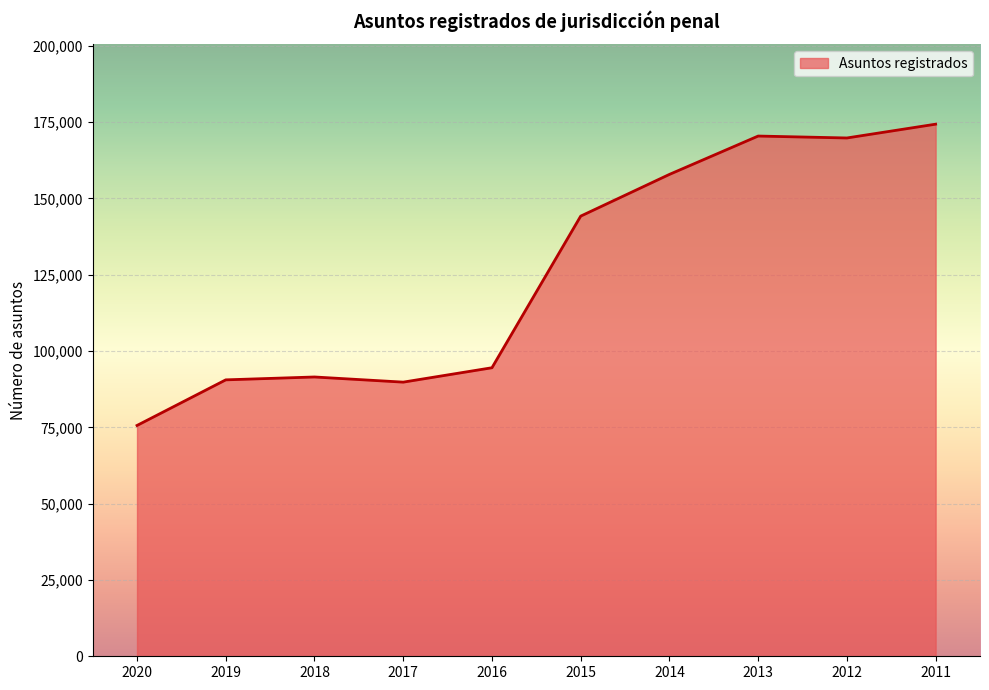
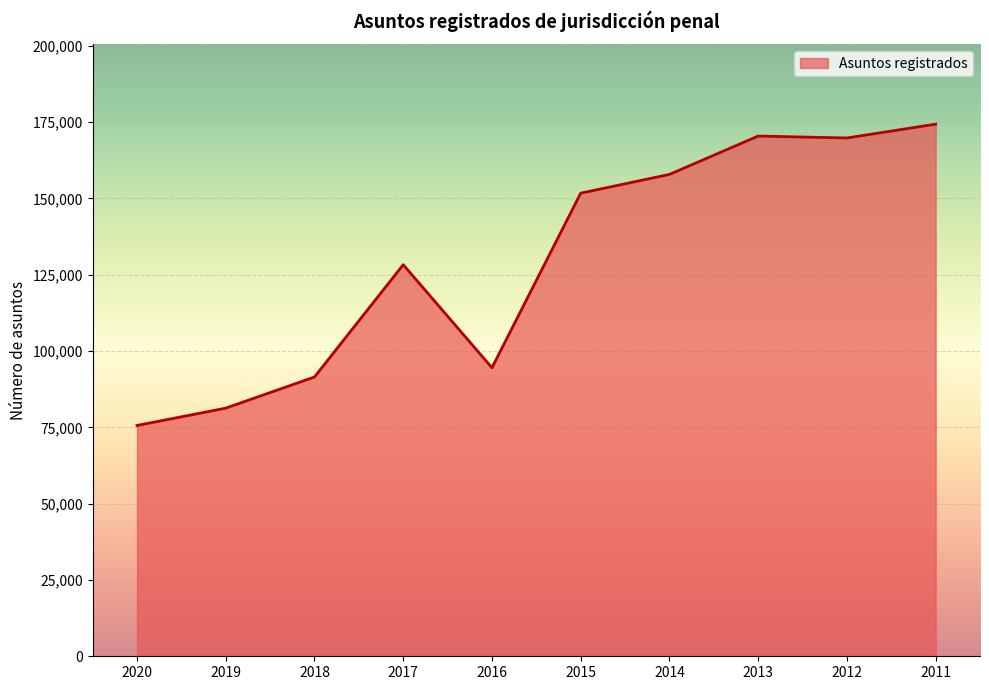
  {
    "2020": "76,000",
-   "2019": "91,000",
+   "2019": "81,000",
    "2018": "92,000",
-   "2017": "90,000",
+   "2017": "128,000",
    "2016": "95,000",
-   "2015": "144,000",
+   "2015": "152,000",
    "2014": "158,000",
    "2013": "170,000",
    "2012": "170,000",
    "2011": "174,000"
  }
